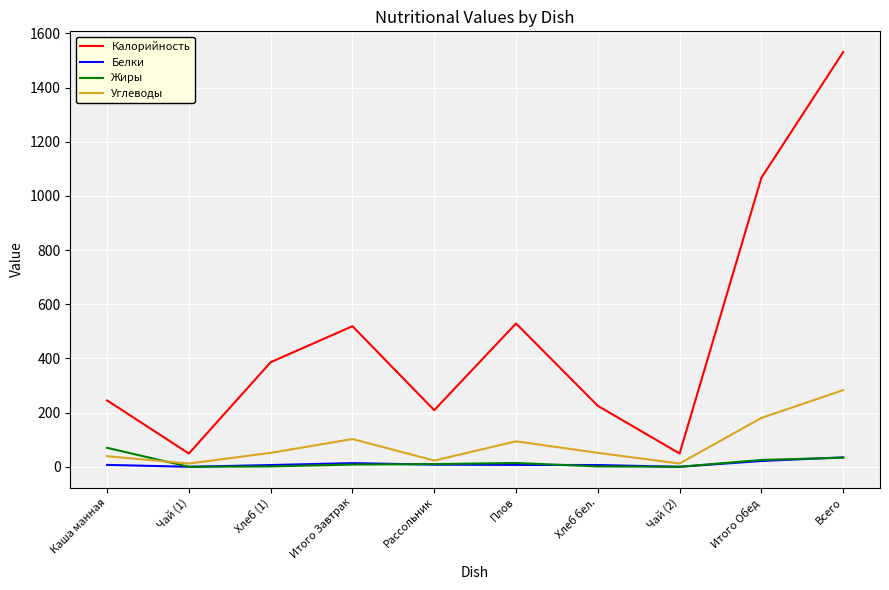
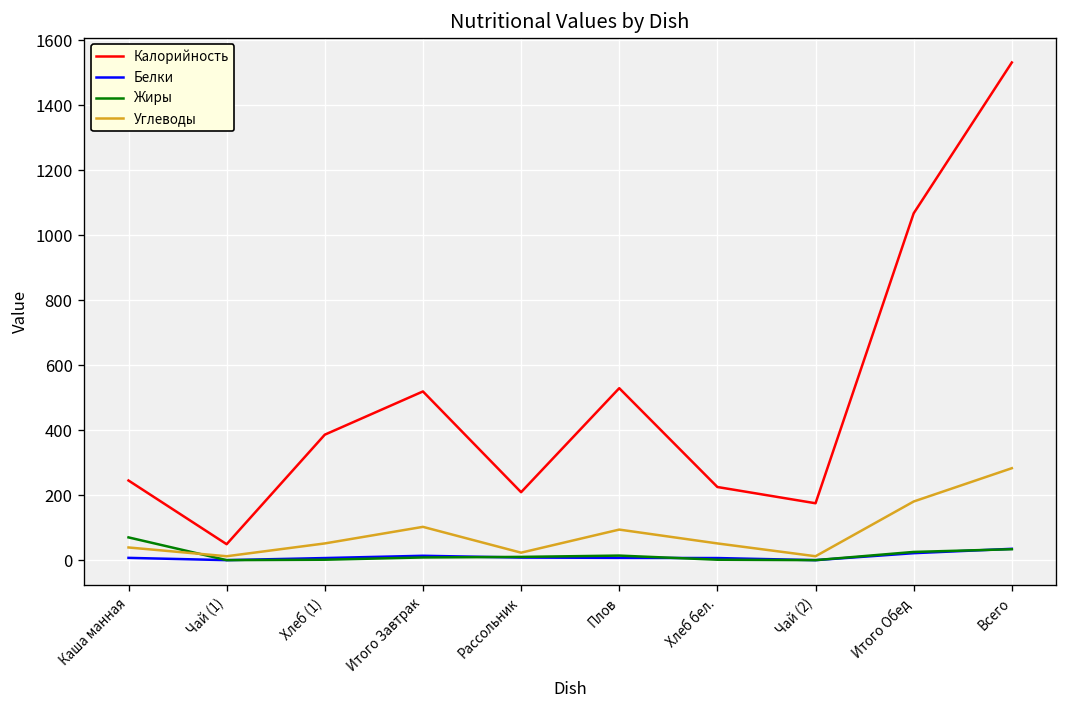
  {
    "Калорийность": {
      "Каша манная": 250,
      "Чай (1)": 50,
      "Хлеб (1)": 390,
      "Итого Завтрак": 520,
      "Рассольник": 210,
      "Плов": 530,
      "Хлеб бел.": 230,
-     "Чай (2)": 50,
+     "Чай (2)": 180,
      "Итого Обед": 1070,
      "Всего": 1530
    },
    "Белки": {
      "Каша манная": 10
    },
    "Жиры": {
      "Каша манная": 70
    },
    "Углеводы": {
      "Каша манная": 40,
      "Чай (1)": 10,
      "Хлеб (1)": 50,
      "Итого Завтрак": 100,
      "Рассольник": 20,
      "Плов": 90,
      "Хлеб бел.": 50,
      "Чай (2)": 10,
      "Итого Обед": 180,
      "Всего": 280
    }
  }
